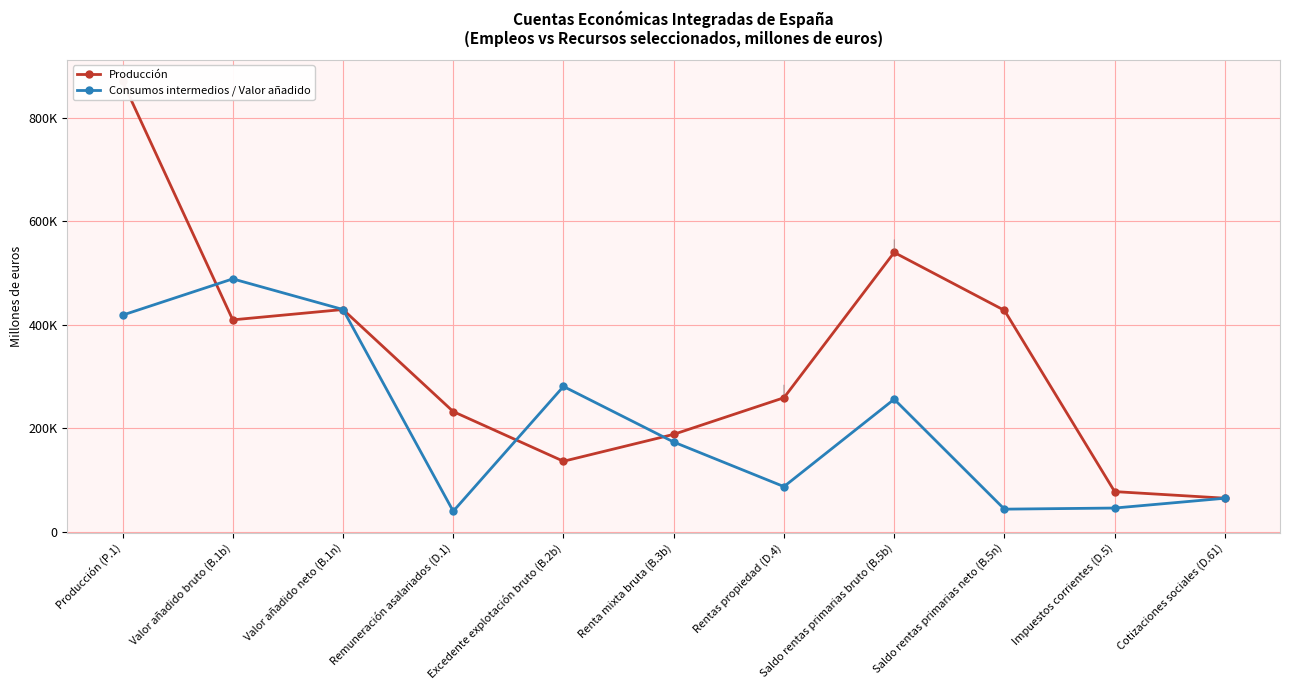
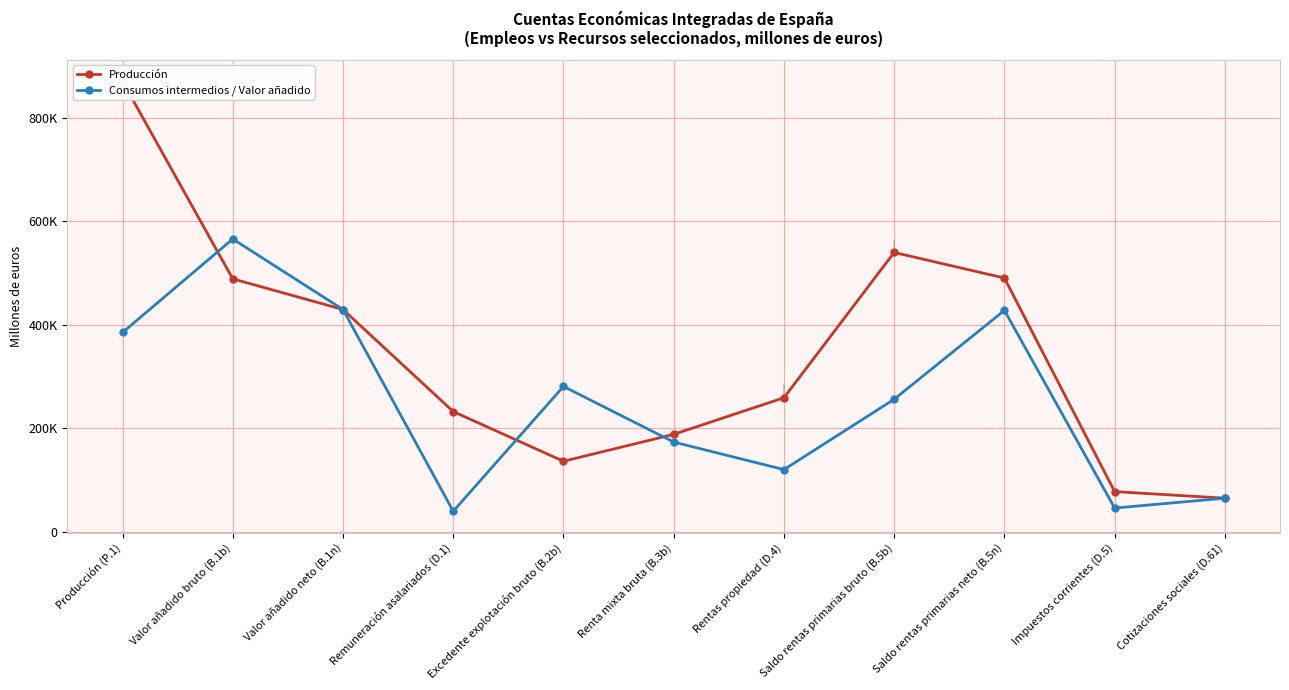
  {
    "Producción": {
-     "Valor añadido bruto (B.1b)": 410000,
+     "Valor añadido bruto (B.1b)": 490000,
      "Remuneración asalariados (D.1)": 230000,
      "Excedente explotación bruto (B.2b)": 140000,
      "Renta mixta bruta (B.3b)": 190000,
      "Rentas propiedad (D.4)": 260000,
      "Saldo rentas primarias bruto (B.5b)": 540000,
-     "Saldo rentas primarias neto (B.5n)": 430000,
+     "Saldo rentas primarias neto (B.5n)": 490000,
      "Impuestos corrientes (D.5)": 80000
    },
    "Consumos intermedios / Valor añadido": {
-     "Producción (P.1)": 420000,
-     "Valor añadido bruto (B.1b)": 490000,
+     "Producción (P.1)": 390000,
+     "Valor añadido bruto (B.1b)": 570000,
      "Remuneración asalariados (D.1)": 40000,
      "Excedente explotación bruto (B.2b)": 280000,
      "Renta mixta bruta (B.3b)": 170000,
-     "Rentas propiedad (D.4)": 90000,
+     "Rentas propiedad (D.4)": 120000,
      "Saldo rentas primarias bruto (B.5b)": 260000,
-     "Saldo rentas primarias neto (B.5n)": 40000,
+     "Saldo rentas primarias neto (B.5n)": 430000,
      "Impuestos corrientes (D.5)": 50000
    }
  }
